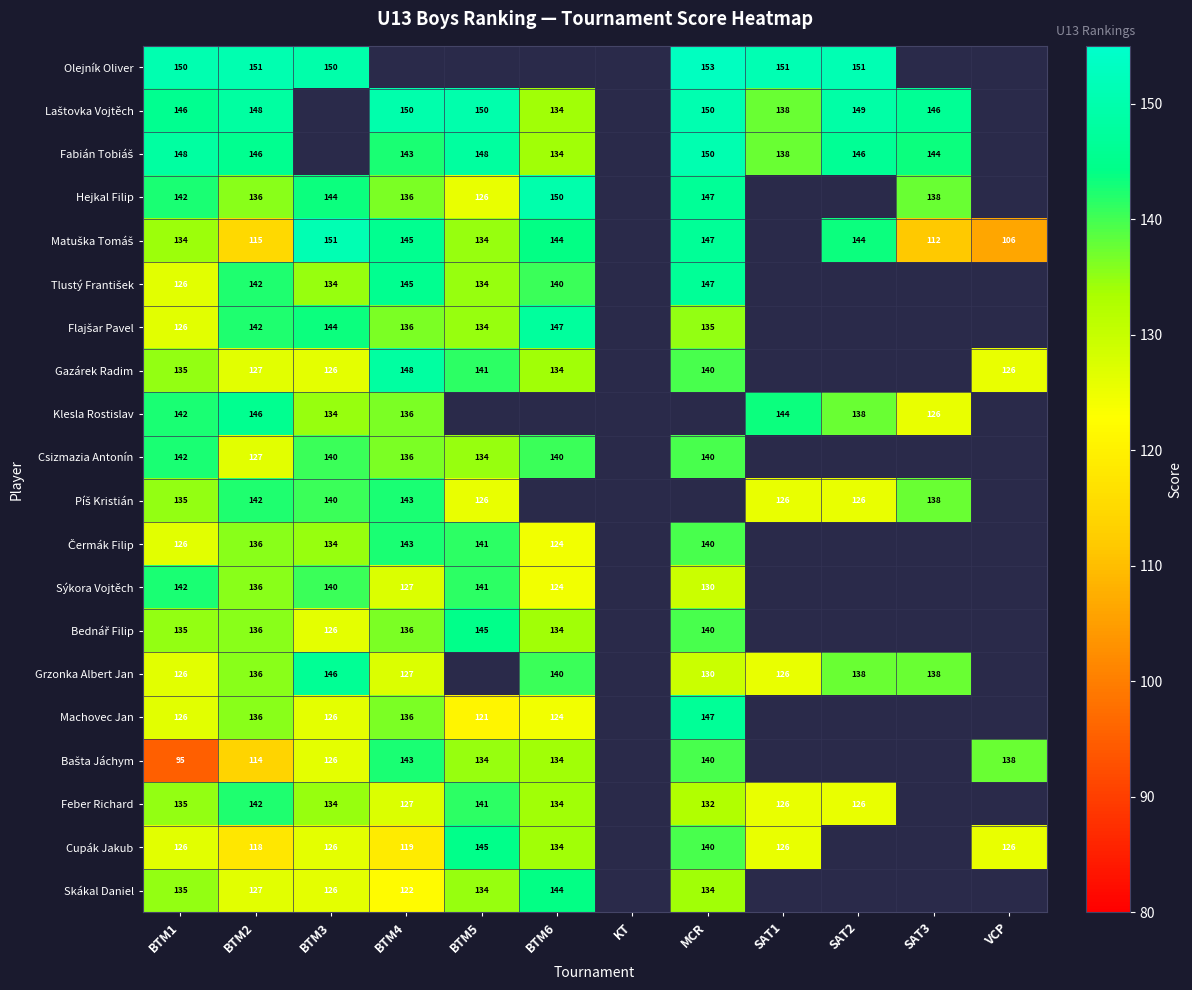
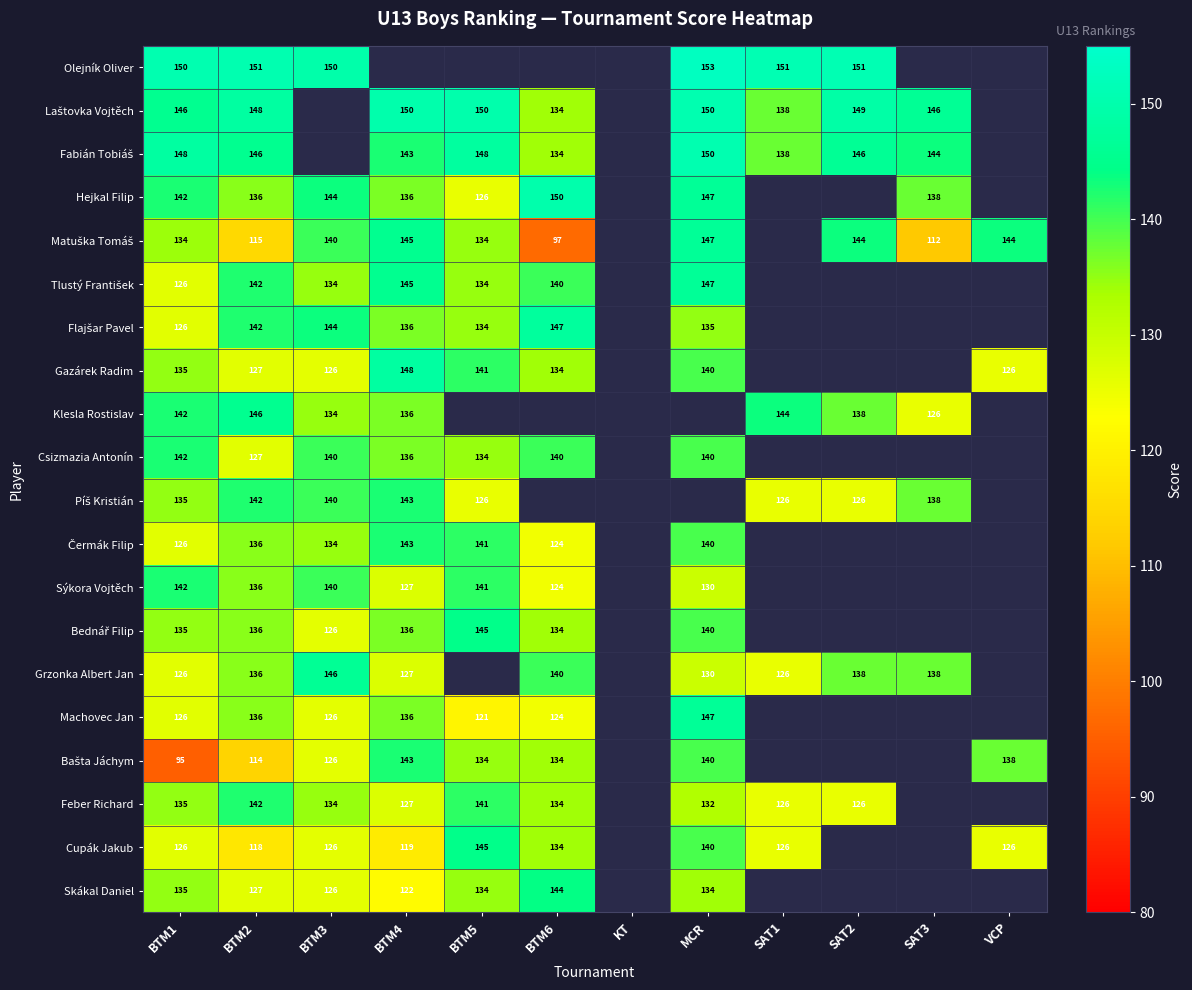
  {
    "Olejník Oliver": {
      "BTM1": 150,
      "BTM2": 151,
      "BTM3": 150,
      "MCR": 153,
      "SAT1": 151,
      "SAT2": 151
    },
    "Laštovka Vojtěch": {
      "BTM1": 146,
      "BTM2": 148,
      "BTM4": 150,
      "BTM5": 150,
      "BTM6": 134,
      "MCR": 150,
      "SAT1": 138,
      "SAT2": 149,
      "SAT3": 146
    },
    "Fabián Tobiáš": {
      "BTM1": 148,
      "BTM2": 146,
      "BTM4": 143,
      "BTM5": 148,
      "BTM6": 134,
      "MCR": 150,
      "SAT1": 138,
      "SAT2": 146,
      "SAT3": 144
    },
    "Hejkal Filip": {
      "BTM1": 142,
      "BTM2": 136,
      "BTM3": 144,
      "BTM4": 136,
      "BTM5": 126,
      "BTM6": 150,
      "MCR": 147,
      "SAT3": 138
    },
    "Matuška Tomáš": {
      "BTM1": 134,
      "BTM2": 115,
-     "BTM3": 151,
+     "BTM3": 140,
      "BTM4": 145,
      "BTM5": 134,
-     "BTM6": 144,
+     "BTM6": 97,
      "MCR": 147,
      "SAT2": 144,
      "SAT3": 112,
-     "VCP": 106
+     "VCP": 144
    },
    "Tlustý František": {
      "BTM1": 126,
      "BTM2": 142,
      "BTM3": 134,
      "BTM4": 145,
      "BTM5": 134,
      "BTM6": 140,
      "MCR": 147
    },
    "Flajšar Pavel": {
      "BTM1": 126,
      "BTM2": 142,
      "BTM3": 144,
      "BTM4": 136,
      "BTM5": 134,
      "BTM6": 147,
      "MCR": 135
    },
    "Gazárek Radim": {
      "BTM1": 135,
      "BTM2": 127,
      "BTM3": 126,
      "BTM4": 148,
      "BTM5": 141,
      "BTM6": 134,
      "MCR": 140,
      "VCP": 126
    },
    "Klesla Rostislav": {
      "BTM1": 142,
      "BTM2": 146,
      "BTM3": 134,
      "BTM4": 136,
      "SAT1": 144,
      "SAT2": 138,
      "SAT3": 126
    },
    "Csizmazia Antonín": {
      "BTM1": 142,
      "BTM2": 127,
      "BTM3": 140,
      "BTM4": 136,
      "BTM5": 134,
      "BTM6": 140,
      "MCR": 140
    },
    "Píš Kristián": {
      "BTM1": 135,
      "BTM2": 142,
      "BTM3": 140,
      "BTM4": 143,
      "BTM5": 126,
      "SAT1": 126,
      "SAT2": 126,
      "SAT3": 138
    },
    "Čermák Filip": {
      "BTM1": 126,
      "BTM2": 136,
      "BTM3": 134,
      "BTM4": 143,
      "BTM5": 141,
      "BTM6": 124,
      "MCR": 140
    },
    "Sýkora Vojtěch": {
      "BTM1": 142,
      "BTM2": 136,
      "BTM3": 140,
      "BTM4": 127,
      "BTM5": 141,
      "BTM6": 124,
      "MCR": 130
    },
    "Bednář Filip": {
      "BTM1": 135,
      "BTM2": 136,
      "BTM3": 126,
      "BTM4": 136,
      "BTM5": 145,
      "BTM6": 134,
      "MCR": 140
    },
    "Grzonka Albert Jan": {
      "BTM1": 126,
      "BTM2": 136,
      "BTM3": 146,
      "BTM4": 127,
      "BTM6": 140,
      "MCR": 130,
      "SAT1": 126,
      "SAT2": 138,
      "SAT3": 138
    },
    "Machovec Jan": {
      "BTM1": 126,
      "BTM2": 136,
      "BTM3": 126,
      "BTM4": 136,
      "BTM5": 121,
      "BTM6": 124,
      "MCR": 147
    },
    "Bašta Jáchym": {
      "BTM1": 95,
      "BTM2": 114,
      "BTM3": 126,
      "BTM4": 143,
      "BTM5": 134,
      "BTM6": 134,
      "MCR": 140,
      "VCP": 138
    },
    "Feber Richard": {
      "BTM1": 135,
      "BTM2": 142,
      "BTM3": 134,
      "BTM4": 127,
      "BTM5": 141,
      "BTM6": 134,
      "MCR": 132,
      "SAT1": 126,
      "SAT2": 126
    },
    "Cupák Jakub": {
      "BTM1": 126,
      "BTM2": 118,
      "BTM3": 126,
      "BTM4": 119,
      "BTM5": 145,
      "BTM6": 134,
      "MCR": 140,
      "SAT1": 126,
      "VCP": 126
    },
    "Skákal Daniel": {
      "BTM1": 135,
      "BTM2": 127,
      "BTM3": 126,
      "BTM4": 122,
      "BTM5": 134,
      "BTM6": 144,
      "MCR": 134
    }
  }
